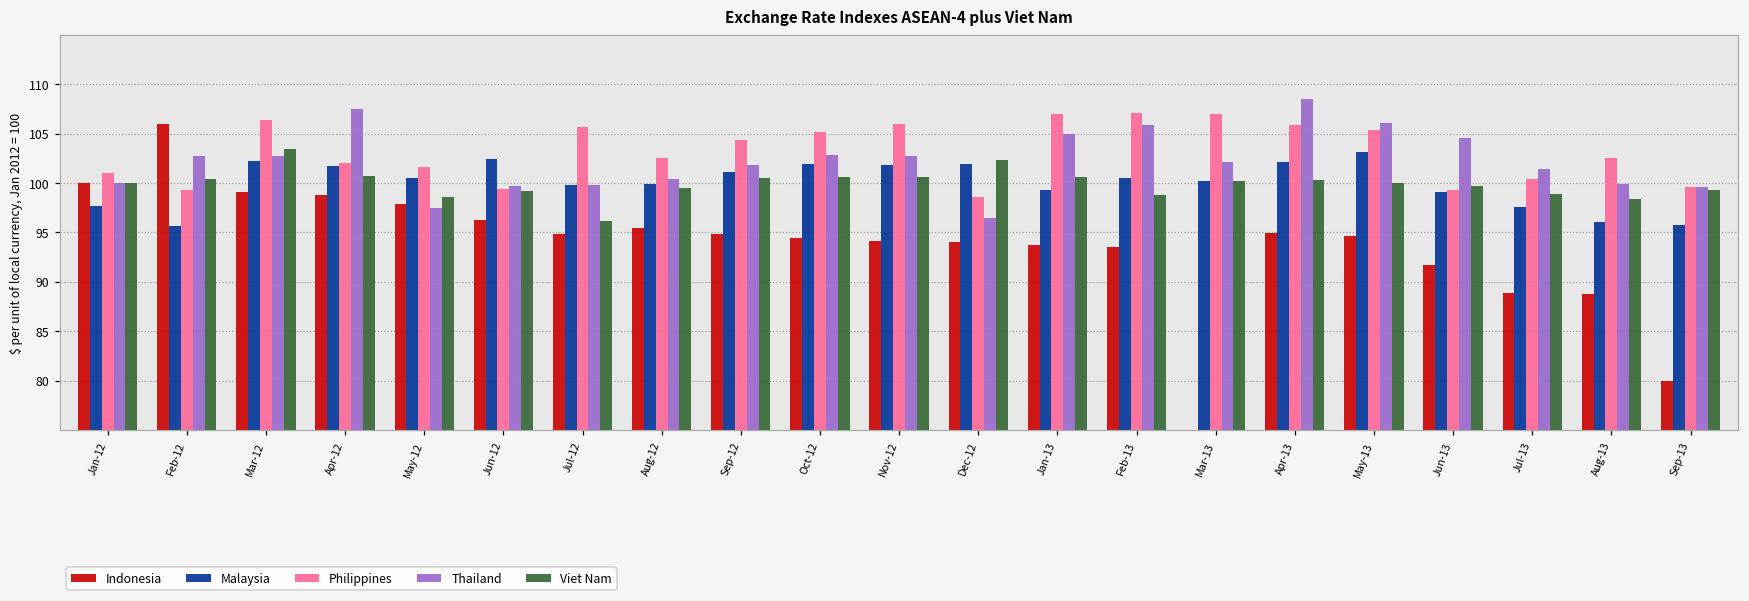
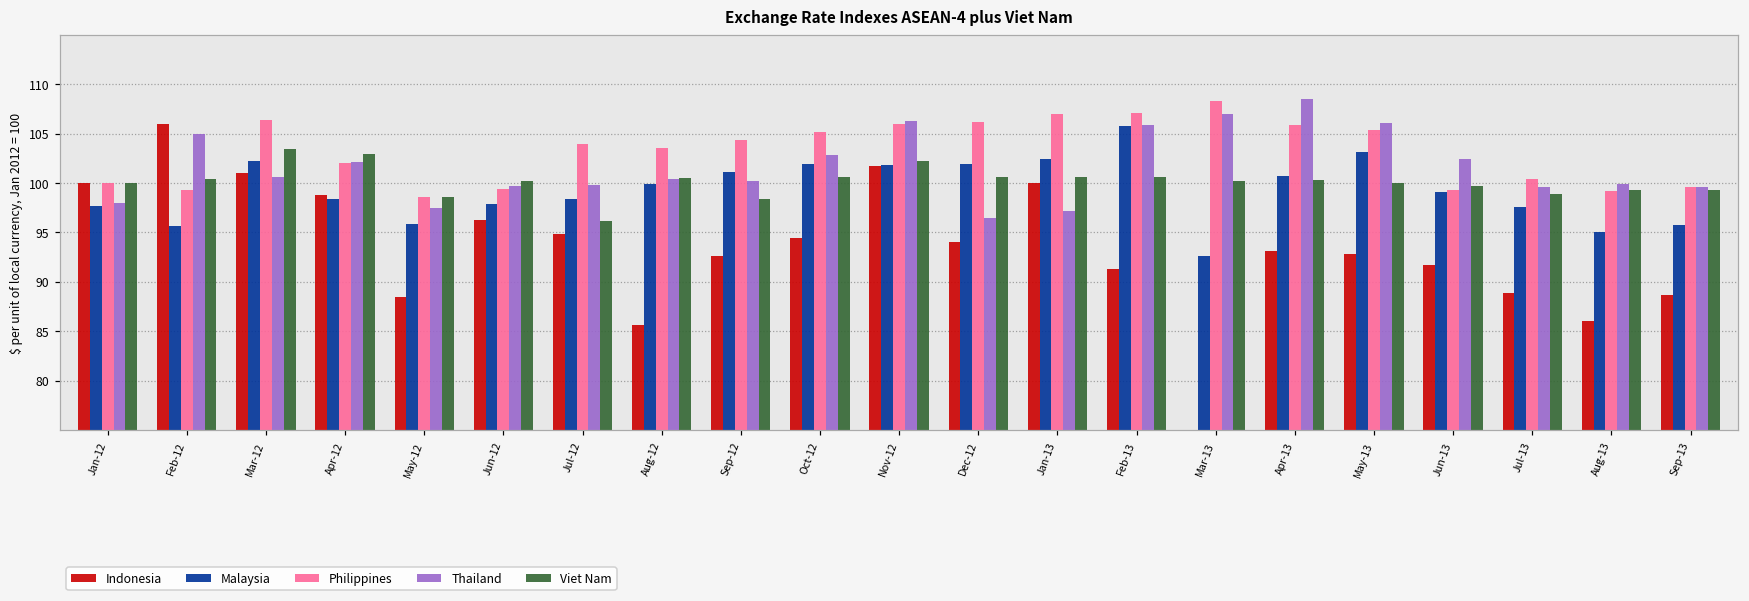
  {
    "Indonesia": {
      "Jan-12": 100,
      "Feb-12": 106,
-     "Mar-12": 99,
+     "Mar-12": 101,
      "Apr-12": 99,
-     "May-12": 98,
+     "May-12": 88,
      "Jun-12": 96,
      "Jul-12": 95,
-     "Aug-12": 95,
-     "Sep-12": 95,
+     "Aug-12": 86,
+     "Sep-12": 93,
      "Oct-12": 94,
-     "Nov-12": 94,
+     "Nov-12": 102,
      "Dec-12": 94,
-     "Jan-13": 94,
-     "Feb-13": 94,
-     "Apr-13": 95,
-     "May-13": 95,
+     "Jan-13": 100,
+     "Feb-13": 91,
+     "Apr-13": 93,
+     "May-13": 93,
      "Jun-13": 92,
      "Jul-13": 89,
-     "Aug-13": 89,
-     "Sep-13": 80
+     "Aug-13": 86,
+     "Sep-13": 89
    },
    "Malaysia": {
      "Jan-12": 98,
      "Feb-12": 96,
      "Mar-12": 102,
-     "Apr-12": 102,
-     "May-12": 100,
-     "Jun-12": 102,
-     "Jul-12": 100,
+     "Apr-12": 98,
+     "May-12": 96,
+     "Jun-12": 98,
+     "Jul-12": 98,
      "Aug-12": 100,
      "Sep-12": 101,
      "Oct-12": 102,
      "Nov-12": 102,
      "Dec-12": 102,
-     "Jan-13": 99,
-     "Feb-13": 101,
-     "Mar-13": 100,
-     "Apr-13": 102,
+     "Jan-13": 102,
+     "Feb-13": 106,
+     "Mar-13": 93,
+     "Apr-13": 101,
      "May-13": 103,
      "Jun-13": 99,
      "Jul-13": 98,
-     "Aug-13": 96,
+     "Aug-13": 95,
      "Sep-13": 96
    },
    "Philippines": {
-     "Jan-12": 101,
+     "Jan-12": 100,
      "Feb-12": 99,
      "Mar-12": 106,
      "Apr-12": 102,
-     "May-12": 102,
+     "May-12": 99,
      "Jun-12": 99,
-     "Jul-12": 106,
-     "Aug-12": 102,
+     "Jul-12": 104,
+     "Aug-12": 103,
      "Sep-12": 104,
      "Oct-12": 105,
      "Nov-12": 106,
-     "Dec-12": 99,
+     "Dec-12": 106,
      "Jan-13": 107,
      "Feb-13": 107,
-     "Mar-13": 107,
+     "Mar-13": 108,
      "Apr-13": 106,
      "May-13": 105,
      "Jun-13": 99,
      "Jul-13": 100,
-     "Aug-13": 103,
+     "Aug-13": 99,
      "Sep-13": 100
    },
    "Thailand": {
-     "Jan-12": 100,
-     "Feb-12": 103,
-     "Mar-12": 103,
-     "Apr-12": 107,
+     "Jan-12": 98,
+     "Feb-12": 105,
+     "Mar-12": 101,
+     "Apr-12": 102,
      "May-12": 97,
      "Jun-12": 100,
      "Jul-12": 100,
      "Aug-12": 100,
-     "Sep-12": 102,
+     "Sep-12": 100,
      "Oct-12": 103,
-     "Nov-12": 103,
+     "Nov-12": 106,
      "Dec-12": 96,
-     "Jan-13": 105,
+     "Jan-13": 97,
      "Feb-13": 106,
-     "Mar-13": 102,
+     "Mar-13": 107,
      "Apr-13": 109,
      "May-13": 106,
-     "Jun-13": 105,
-     "Jul-13": 101,
+     "Jun-13": 102,
+     "Jul-13": 100,
      "Aug-13": 100,
      "Sep-13": 100
    },
    "Viet Nam": {
      "Jan-12": 100,
      "Feb-12": 100,
      "Mar-12": 103,
-     "Apr-12": 101,
+     "Apr-12": 103,
      "May-12": 99,
-     "Jun-12": 99,
+     "Jun-12": 100,
      "Jul-12": 96,
-     "Aug-12": 99,
-     "Sep-12": 101,
+     "Aug-12": 101,
+     "Sep-12": 98,
      "Oct-12": 101,
-     "Nov-12": 101,
-     "Dec-12": 102,
+     "Nov-12": 102,
+     "Dec-12": 101,
      "Jan-13": 101,
-     "Feb-13": 99,
+     "Feb-13": 101,
      "Mar-13": 100,
      "Apr-13": 100,
      "May-13": 100,
      "Jun-13": 100,
      "Jul-13": 99,
-     "Aug-13": 98,
+     "Aug-13": 99,
      "Sep-13": 99
    }
  }
